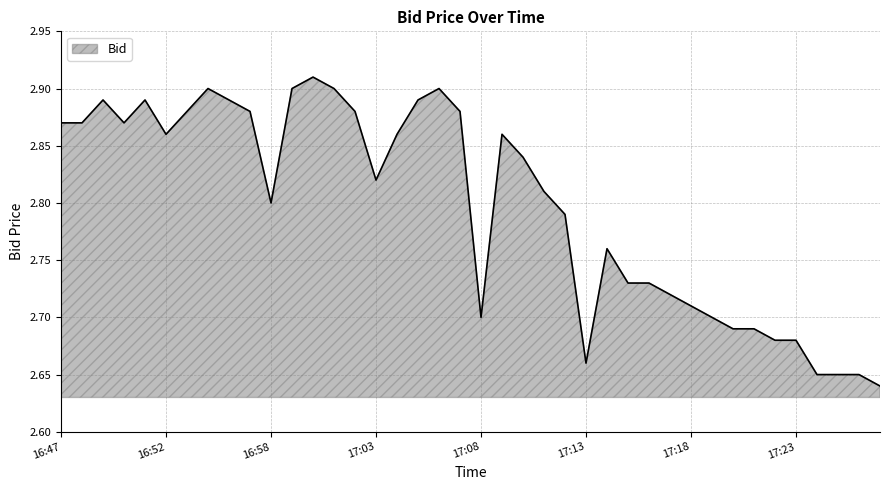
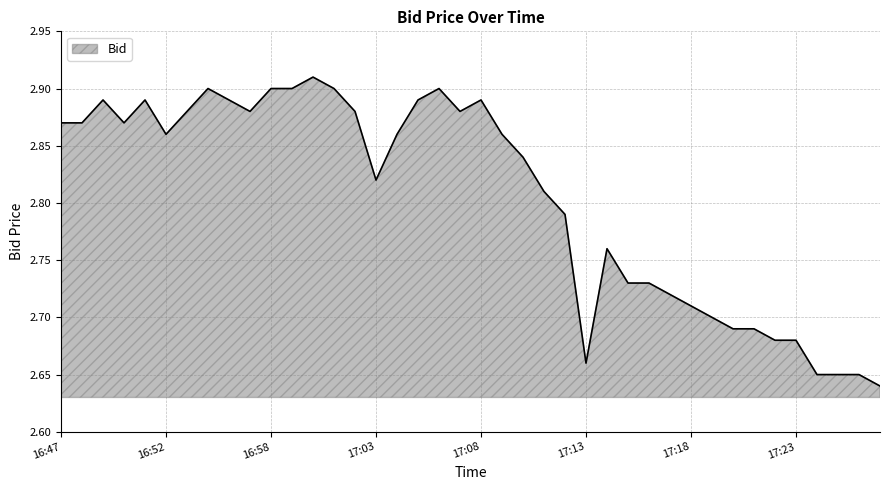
  {
    "16:47": 2.87,
    "16:52": 2.86,
-   "16:58": 2.8,
+   "16:58": 2.9,
    "17:03": 2.82,
-   "17:08": 2.70,
+   "17:08": 2.89,
    "17:13": 2.66,
    "17:18": 2.71,
    "17:23": 2.68
  }
